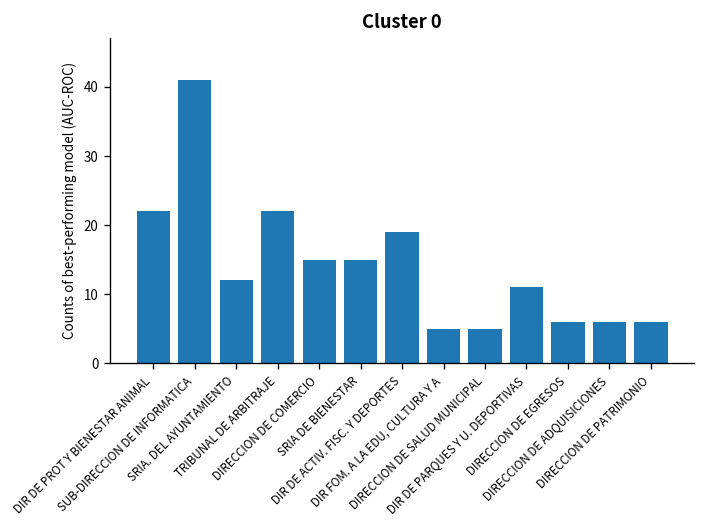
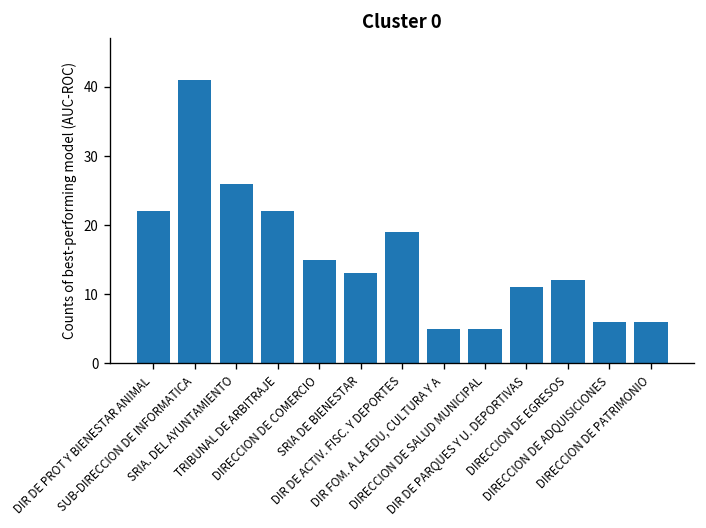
  {
    "DIR DE PROT Y BIENESTAR ANIMAL": 22,
    "SUB-DIRECCION DE INFORMATICA": 41,
-   "SRIA. DEL AYUNTAMIENTO": 12,
+   "SRIA. DEL AYUNTAMIENTO": 26,
    "TRIBUNAL DE ARBITRAJE": 22,
    "DIRECCION DE COMERCIO": 15,
-   "SRIA DE BIENESTAR": 15,
+   "SRIA DE BIENESTAR": 13,
    "DIR DE ACTIV. FISC. Y DEPORTES": 19,
    "DIR FOM. A LA EDU, CULTURA Y A": 5,
    "DIRECCION DE SALUD MUNICIPAL": 5,
    "DIR DE PARQUES Y U. DEPORTIVAS": 11,
-   "DIRECCION DE EGRESOS": 6,
+   "DIRECCION DE EGRESOS": 12,
    "DIRECCION DE ADQUISICIONES": 6,
    "DIRECCION DE PATRIMONIO": 6
  }
